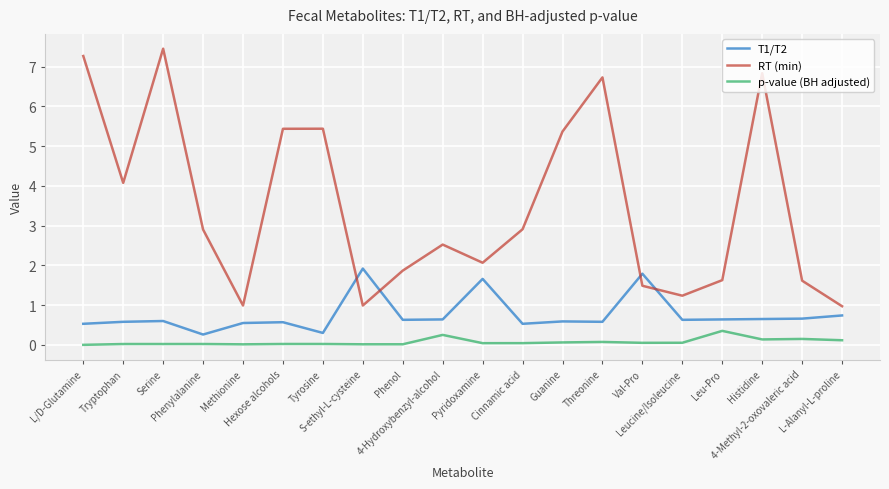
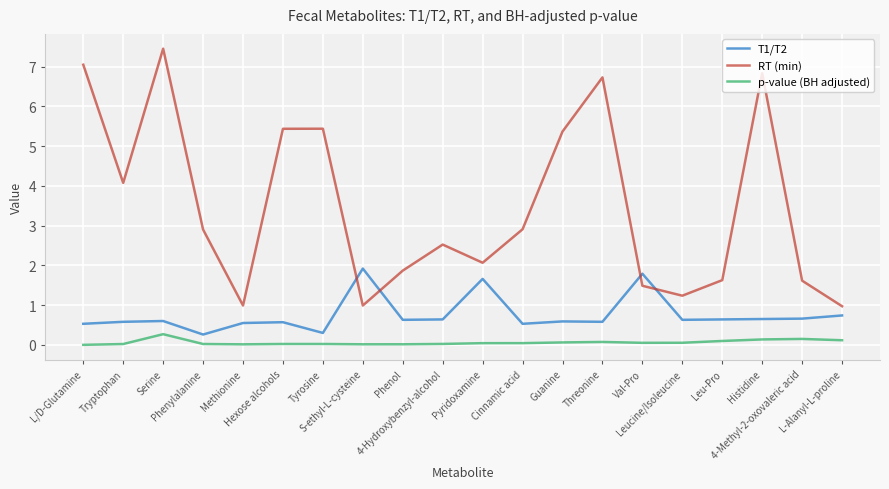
  {
    "T1/T2": {
      "L/D-Glutamine": 0.5,
      "Tryptophan": 0.6,
      "Serine": 0.6,
      "Phenylalanine": 0.3,
      "Methionine": 0.6,
      "Hexose alcohols": 0.6,
      "Tyrosine": 0.3,
      "S-ethyl-L-cysteine": 1.9,
      "Phenol": 0.6,
      "4-Hydroxybenzyl-alcohol": 0.6,
      "Pyridoxamine": 1.7,
      "Cinnamic acid": 0.5,
      "Guanine": 0.6,
      "Threonine": 0.6,
      "Val-Pro": 1.8,
      "Leucine/Isoleucine": 0.6,
      "Leu-Pro": 0.6,
      "Histidine": 0.7,
      "4-Methyl-2-oxovaleric acid": 0.7,
      "L-Alanyl-L-proline": 0.7
    },
    "RT (min)": {
-     "L/D-Glutamine": 7.3,
+     "L/D-Glutamine": 7.0,
      "Tryptophan": 4.1,
      "Serine": 7.5,
      "Phenylalanine": 2.9,
      "Methionine": 1.0,
      "Hexose alcohols": 5.4,
      "Tyrosine": 5.4,
      "S-ethyl-L-cysteine": 1.0,
      "Phenol": 1.9,
      "4-Hydroxybenzyl-alcohol": 2.5,
      "Pyridoxamine": 2.1,
      "Cinnamic acid": 2.9,
      "Guanine": 5.4,
      "Threonine": 6.7,
      "Val-Pro": 1.5,
      "Leucine/Isoleucine": 1.2,
      "Leu-Pro": 1.6,
      "4-Methyl-2-oxovaleric acid": 1.6,
      "L-Alanyl-L-proline": 1.0
    },
    "p-value (BH adjusted)": {
      "L/D-Glutamine": 0.0,
      "Tryptophan": 0.0,
-     "Serine": 0.0,
+     "Serine": 0.3,
      "Phenylalanine": 0.0,
      "Methionine": 0.0,
      "Hexose alcohols": 0.0,
      "Tyrosine": 0.0,
      "S-ethyl-L-cysteine": 0.0,
      "Phenol": 0.0,
-     "4-Hydroxybenzyl-alcohol": 0.3,
+     "4-Hydroxybenzyl-alcohol": 0.0,
      "Pyridoxamine": 0.0,
      "Cinnamic acid": 0.0,
      "Guanine": 0.1,
      "Threonine": 0.1,
      "Val-Pro": 0.1,
      "Leucine/Isoleucine": 0.1,
-     "Leu-Pro": 0.4,
+     "Leu-Pro": 0.1,
      "Histidine": 0.1,
      "4-Methyl-2-oxovaleric acid": 0.1,
      "L-Alanyl-L-proline": 0.1
    }
  }
